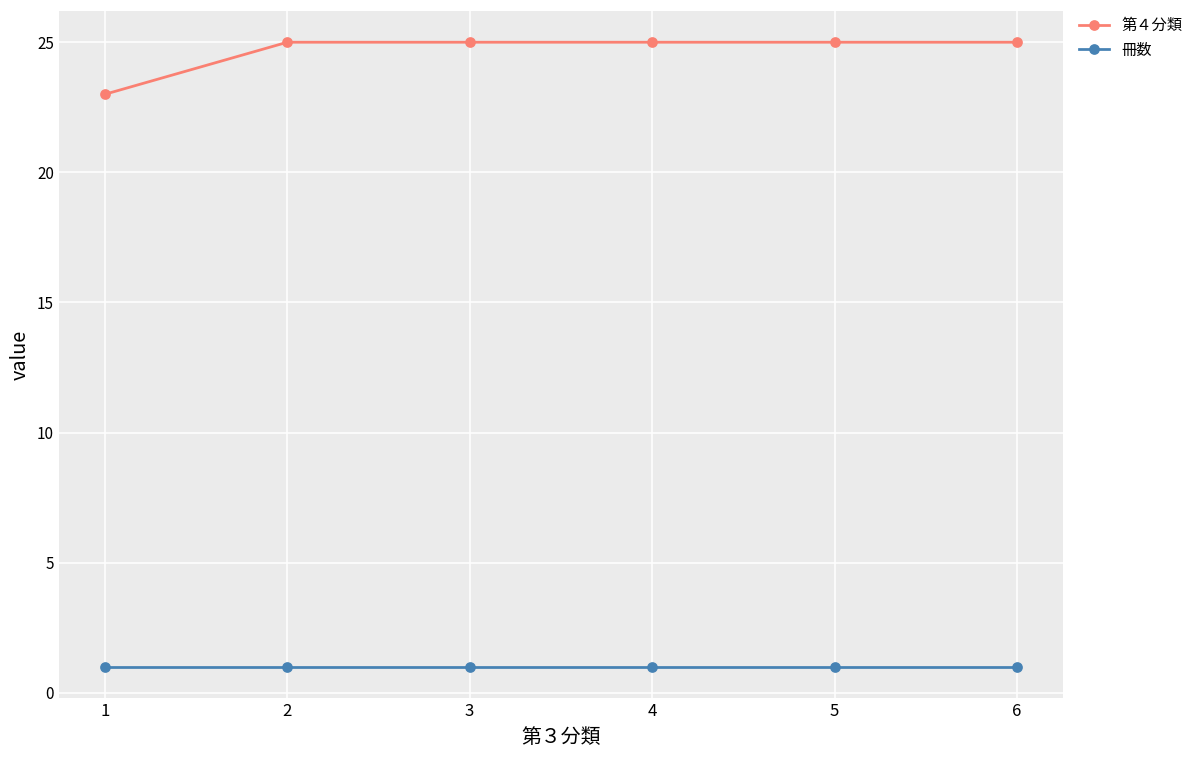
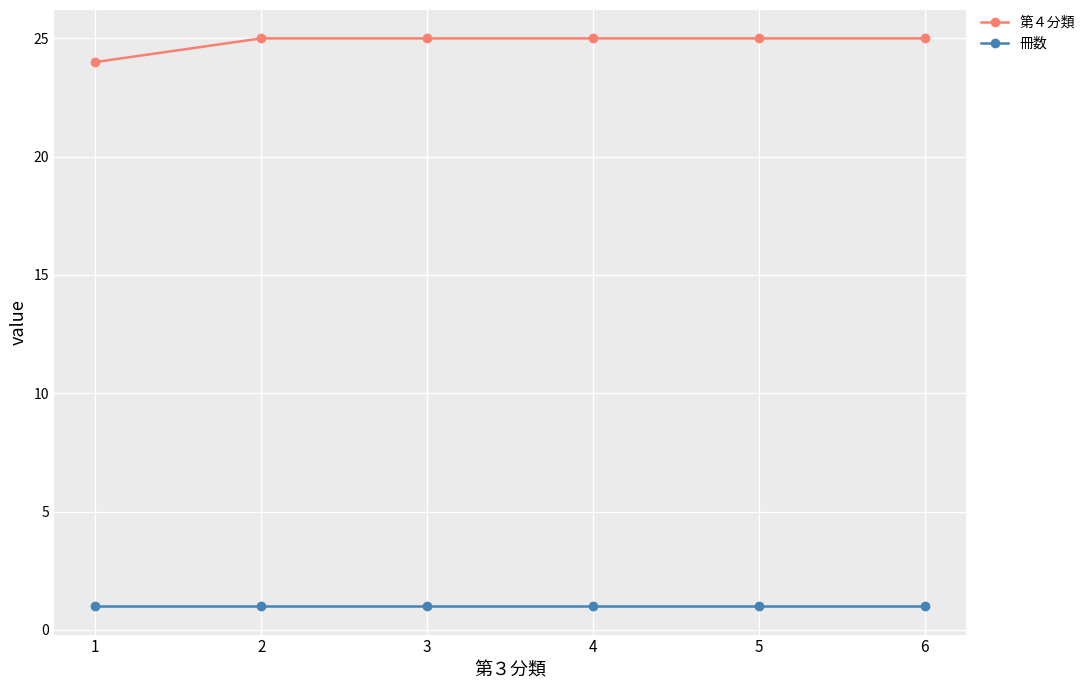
  {
    "第４分類": {
-     "1": 23,
+     "1": 24,
      "2": 25,
      "3": 25,
      "4": 25,
      "5": 25,
      "6": 25
    },
    "冊数": {
      "1": 1,
      "2": 1,
      "3": 1,
      "4": 1,
      "5": 1,
      "6": 1
    }
  }
